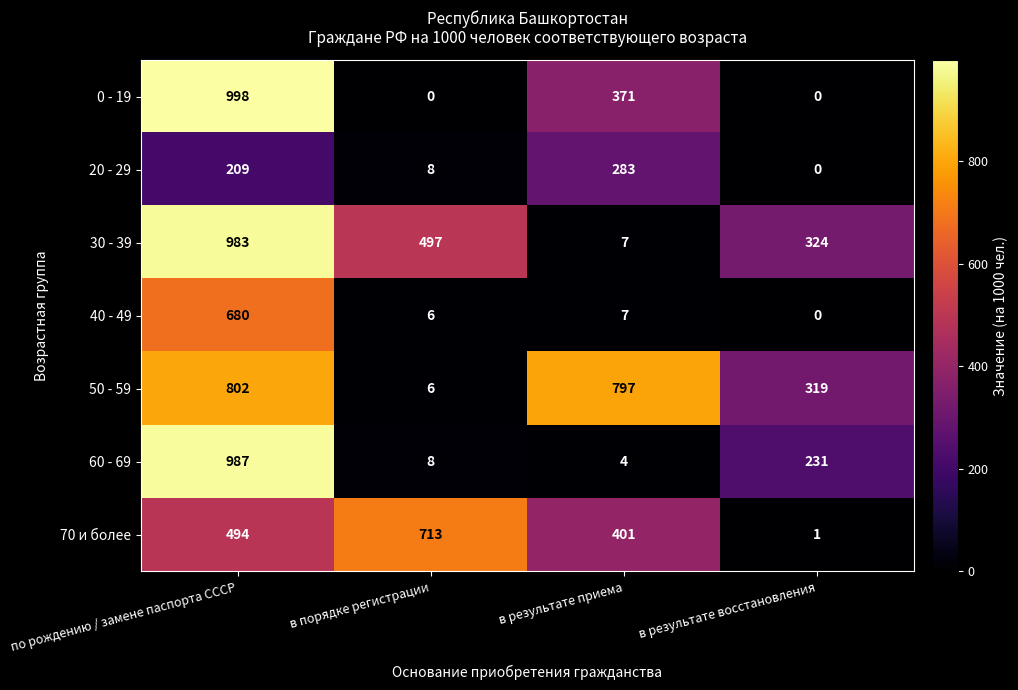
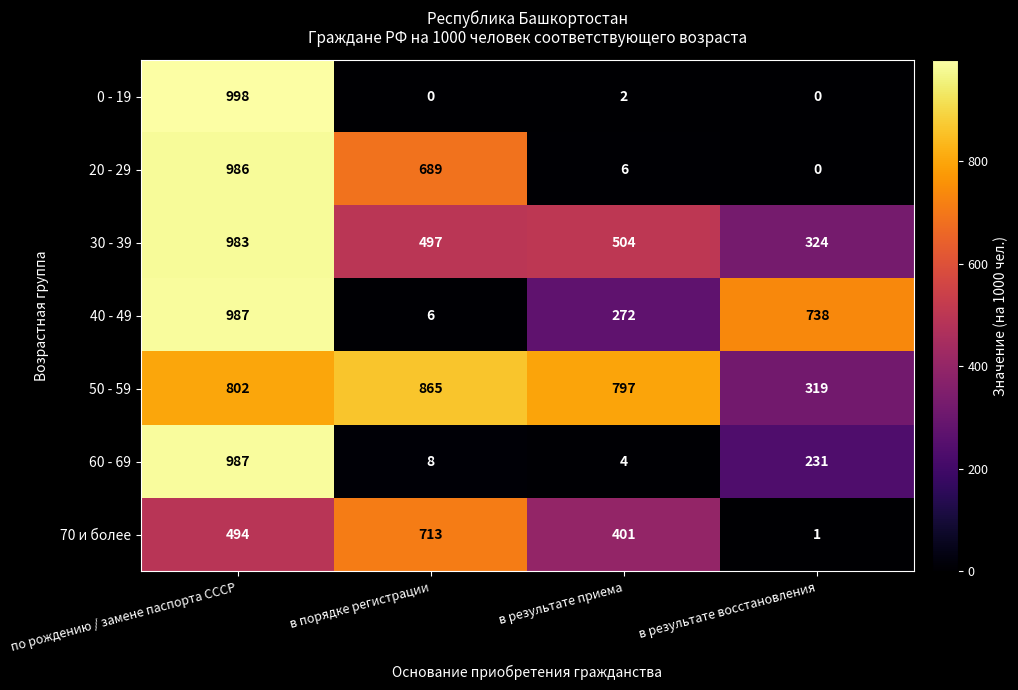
  {
    "0 - 19": {
      "по рождению / замене паспорта СССР": 998,
      "в порядке регистрации": 0,
-     "в результате приема": 371,
+     "в результате приема": 2,
      "в результате восстановления": 0
    },
    "20 - 29": {
-     "по рождению / замене паспорта СССР": 209,
-     "в порядке регистрации": 8,
-     "в результате приема": 283,
+     "по рождению / замене паспорта СССР": 986,
+     "в порядке регистрации": 689,
+     "в результате приема": 6,
      "в результате восстановления": 0
    },
    "30 - 39": {
      "по рождению / замене паспорта СССР": 983,
      "в порядке регистрации": 497,
-     "в результате приема": 7,
+     "в результате приема": 504,
      "в результате восстановления": 324
    },
    "40 - 49": {
-     "по рождению / замене паспорта СССР": 680,
+     "по рождению / замене паспорта СССР": 987,
      "в порядке регистрации": 6,
-     "в результате приема": 7,
-     "в результате восстановления": 0
+     "в результате приема": 272,
+     "в результате восстановления": 738
    },
    "50 - 59": {
      "по рождению / замене паспорта СССР": 802,
-     "в порядке регистрации": 6,
+     "в порядке регистрации": 865,
      "в результате приема": 797,
      "в результате восстановления": 319
    },
    "60 - 69": {
      "по рождению / замене паспорта СССР": 987,
      "в порядке регистрации": 8,
      "в результате приема": 4,
      "в результате восстановления": 231
    },
    "70 и более": {
      "по рождению / замене паспорта СССР": 494,
      "в порядке регистрации": 713,
      "в результате приема": 401,
      "в результате восстановления": 1
    }
  }
